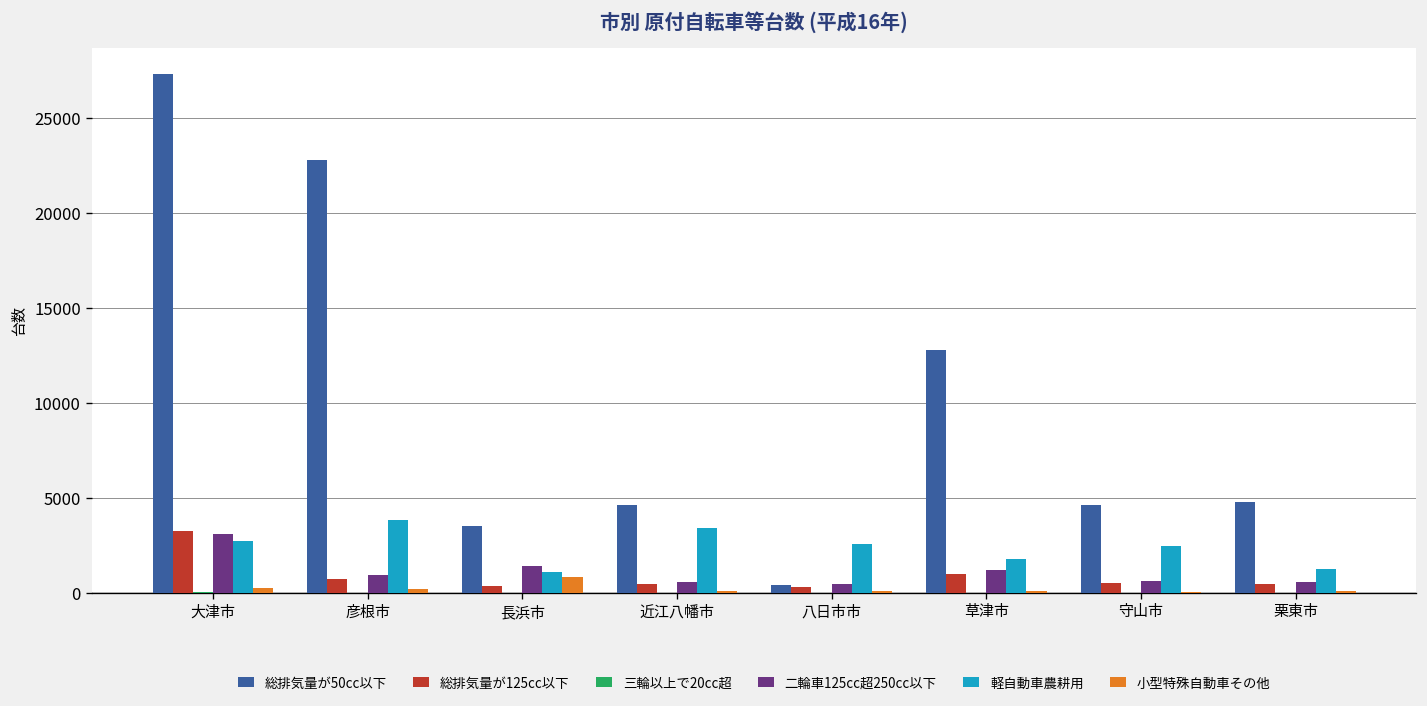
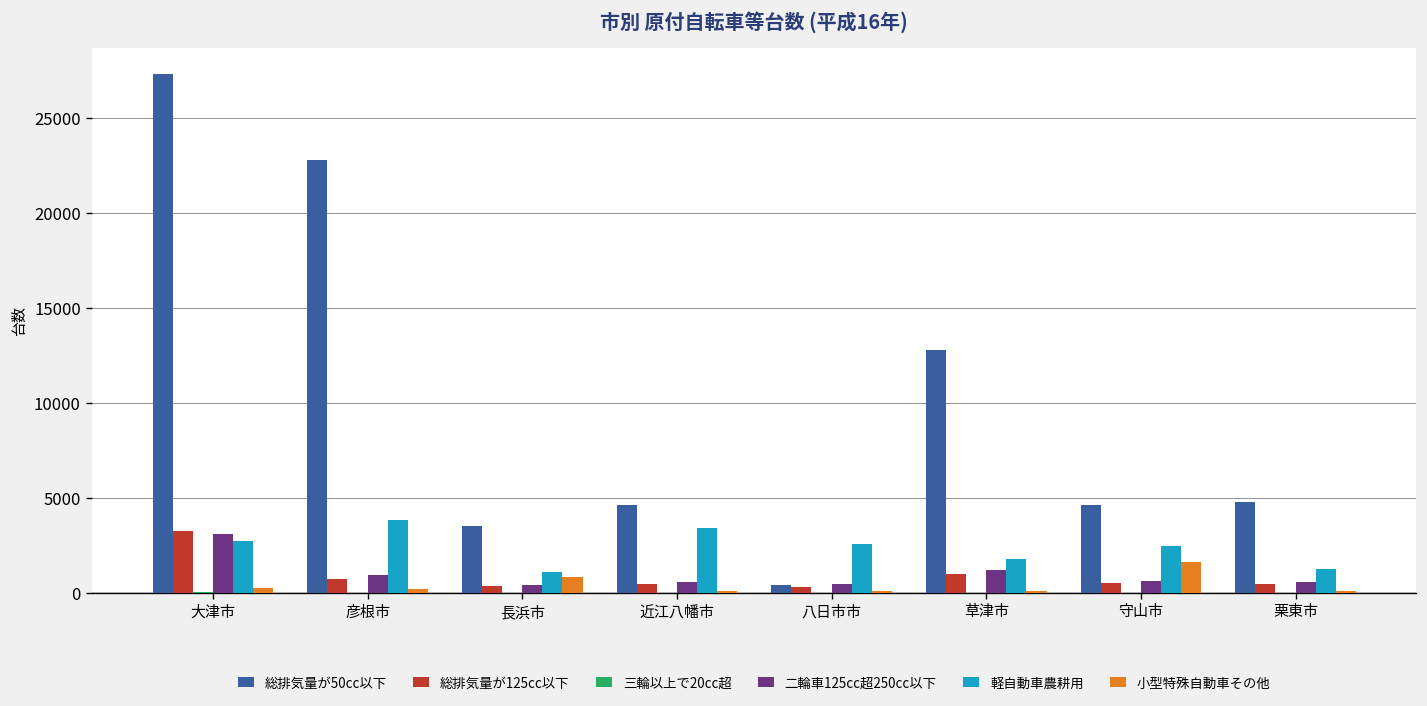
  {
    "総排気量が50cc以下": {
      "大津市": 27300,
      "彦根市": 22800,
      "長浜市": 3500,
      "近江八幡市": 4600,
      "八日市市": 400,
      "草津市": 12800,
      "守山市": 4600,
      "栗東市": 4800
    },
    "総排気量が125cc以下": {
      "大津市": 3200,
      "彦根市": 700,
      "長浜市": 400,
      "近江八幡市": 400,
      "八日市市": 300,
      "草津市": 1000,
      "守山市": 500,
      "栗東市": 500
    },
    "三輪以上で20cc超": {
      "草津市": 0
    },
    "二輪車125cc超250cc以下": {
      "大津市": 3100,
      "彦根市": 900,
-     "長浜市": 1400,
+     "長浜市": 400,
      "近江八幡市": 600,
      "八日市市": 400,
      "草津市": 1200,
      "守山市": 600,
      "栗東市": 600
    },
    "軽自動車農耕用": {
      "大津市": 2700,
      "彦根市": 3800,
      "長浜市": 1100,
      "近江八幡市": 3400,
      "八日市市": 2600,
      "草津市": 1800,
      "守山市": 2500,
      "栗東市": 1300
    },
    "小型特殊自動車その他": {
      "大津市": 300,
      "彦根市": 200,
      "長浜市": 800,
-     "守山市": 0
+     "守山市": 1600
    }
  }
